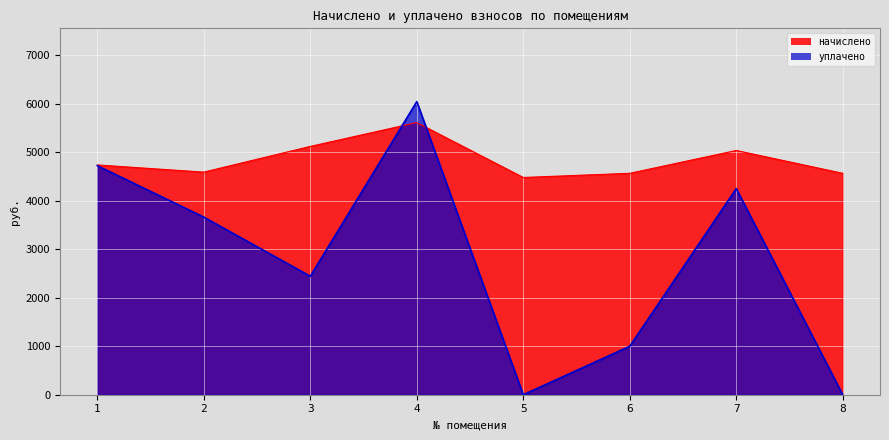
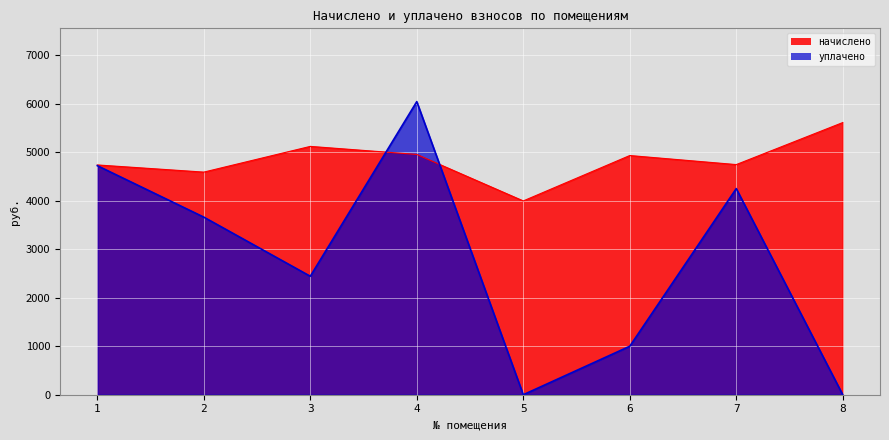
  {
    "начислено": {
      "2": 4600,
      "3": 5100,
-     "4": 5600,
-     "5": 4500,
-     "6": 4600,
-     "7": 5000,
-     "8": 4600
+     "4": 5000,
+     "5": 4000,
+     "6": 4900,
+     "7": 4700,
+     "8": 5600
    },
    "уплачено": {
      "2": 3700,
      "3": 2400,
      "4": 6000,
      "5": 0,
      "6": 1000,
      "7": 4300,
      "8": 0
    }
  }
